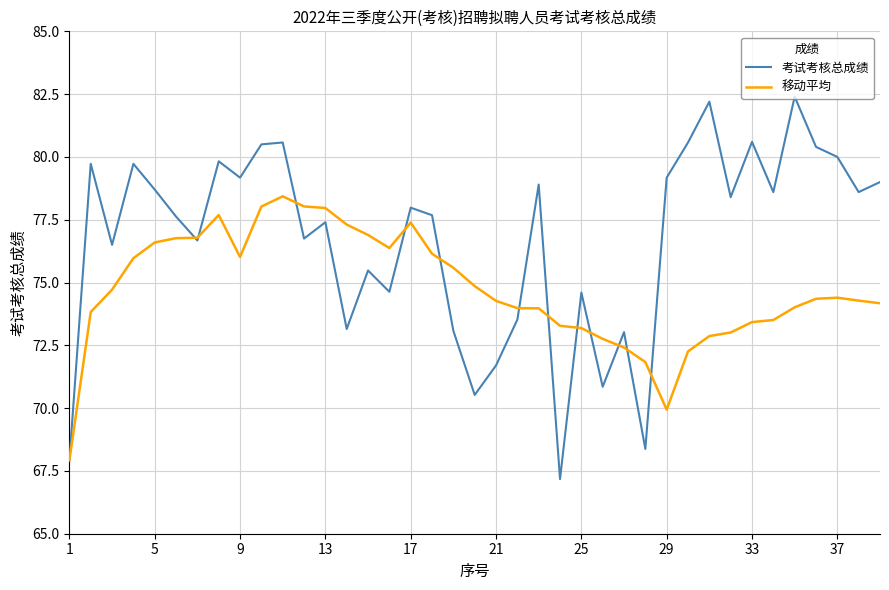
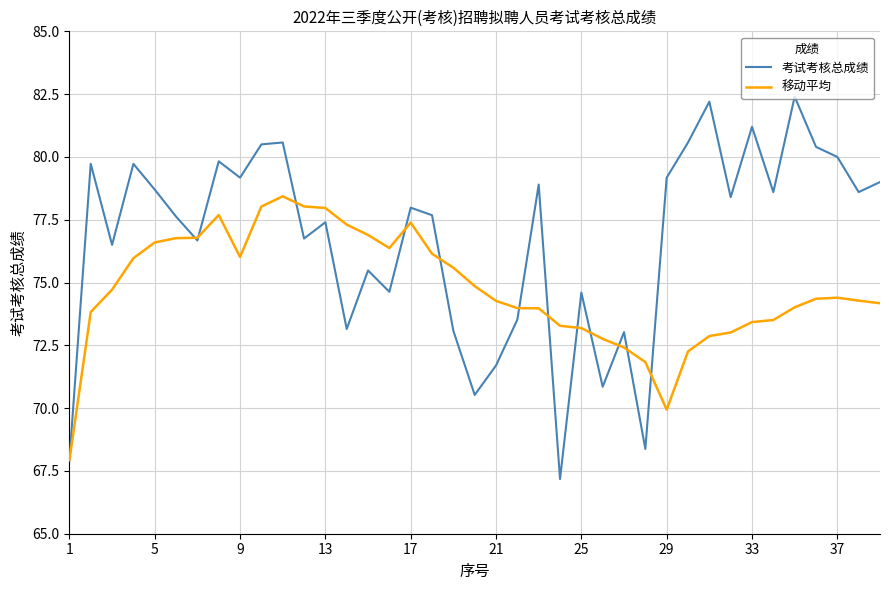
  {
    "考试考核总成绩": {
      "5": 78.7,
      "9": 79.2,
      "13": 77.4,
      "17": 78.0,
      "21": 71.7,
      "25": 74.6,
      "29": 79.2,
-     "33": 80.6,
+     "33": 81.2,
      "37": 80.0
    },
    "移动平均": {
      "5": 76.6,
      "9": 76.0,
      "13": 78.0,
      "17": 77.4,
      "21": 74.3,
      "25": 73.2,
      "29": 69.9,
      "33": 73.4,
      "37": 74.4
    }
  }
